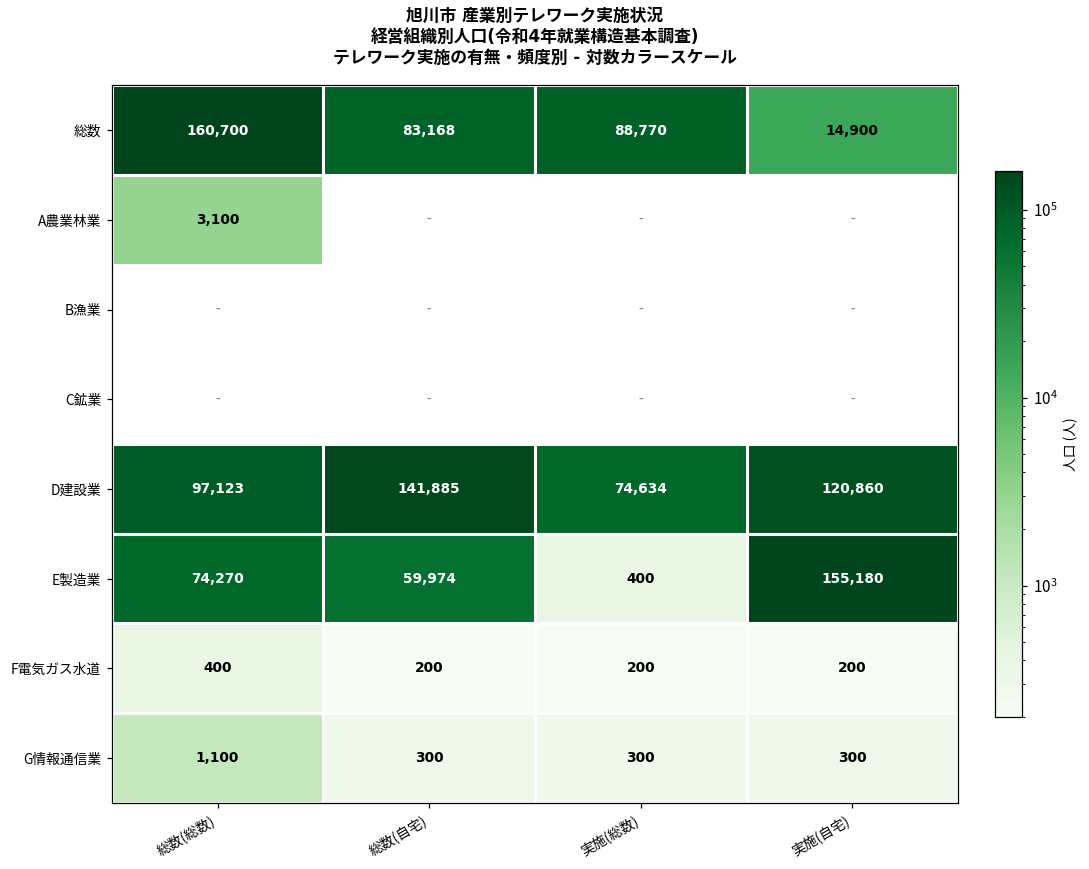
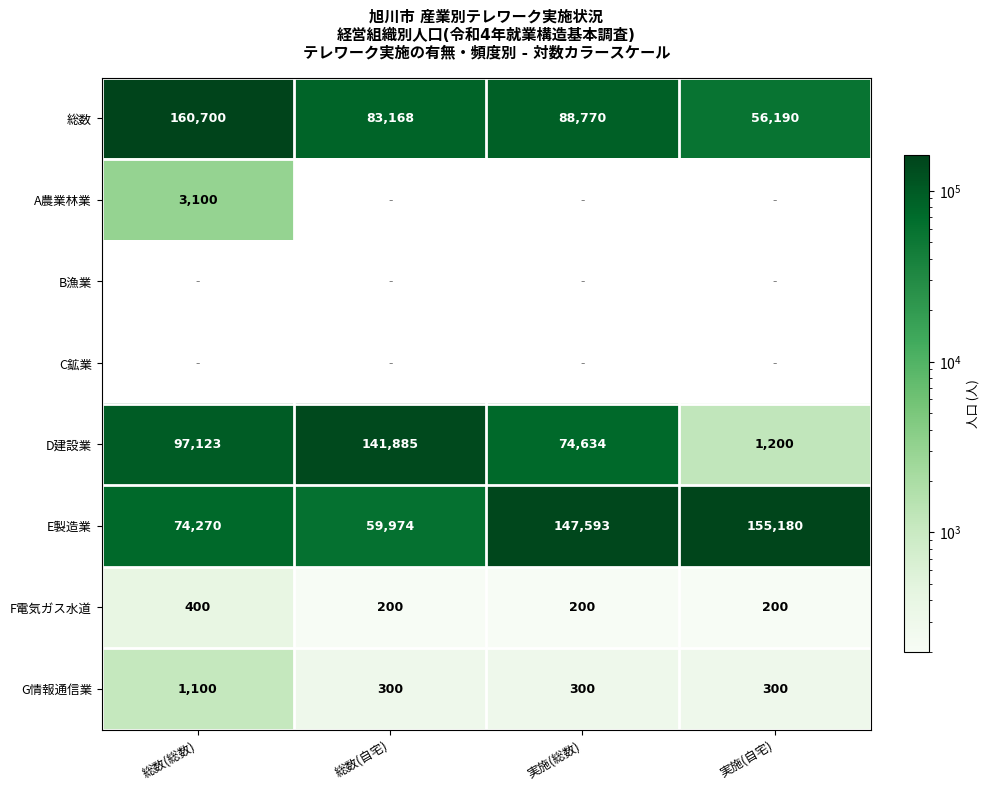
  {
    "総数": {
      "総数(総数)": "160,700",
      "総数(自宅)": "83,168",
      "実施(総数)": "88,770",
-     "実施(自宅)": "14,900"
+     "実施(自宅)": "56,190"
    },
    "A農業林業": {
      "総数(総数)": "3,100"
    },
    "D建設業": {
      "総数(総数)": "97,123",
      "総数(自宅)": "141,885",
      "実施(総数)": "74,634",
-     "実施(自宅)": "120,860"
+     "実施(自宅)": "1,200"
    },
    "E製造業": {
      "総数(総数)": "74,270",
      "総数(自宅)": "59,974",
-     "実施(総数)": "400",
+     "実施(総数)": "147,593",
      "実施(自宅)": "155,180"
    },
    "F電気ガス水道": {
      "総数(総数)": "400",
      "総数(自宅)": "200",
      "実施(総数)": "200",
      "実施(自宅)": "200"
    },
    "G情報通信業": {
      "総数(総数)": "1,100",
      "総数(自宅)": "300",
      "実施(総数)": "300",
      "実施(自宅)": "300"
    }
  }
